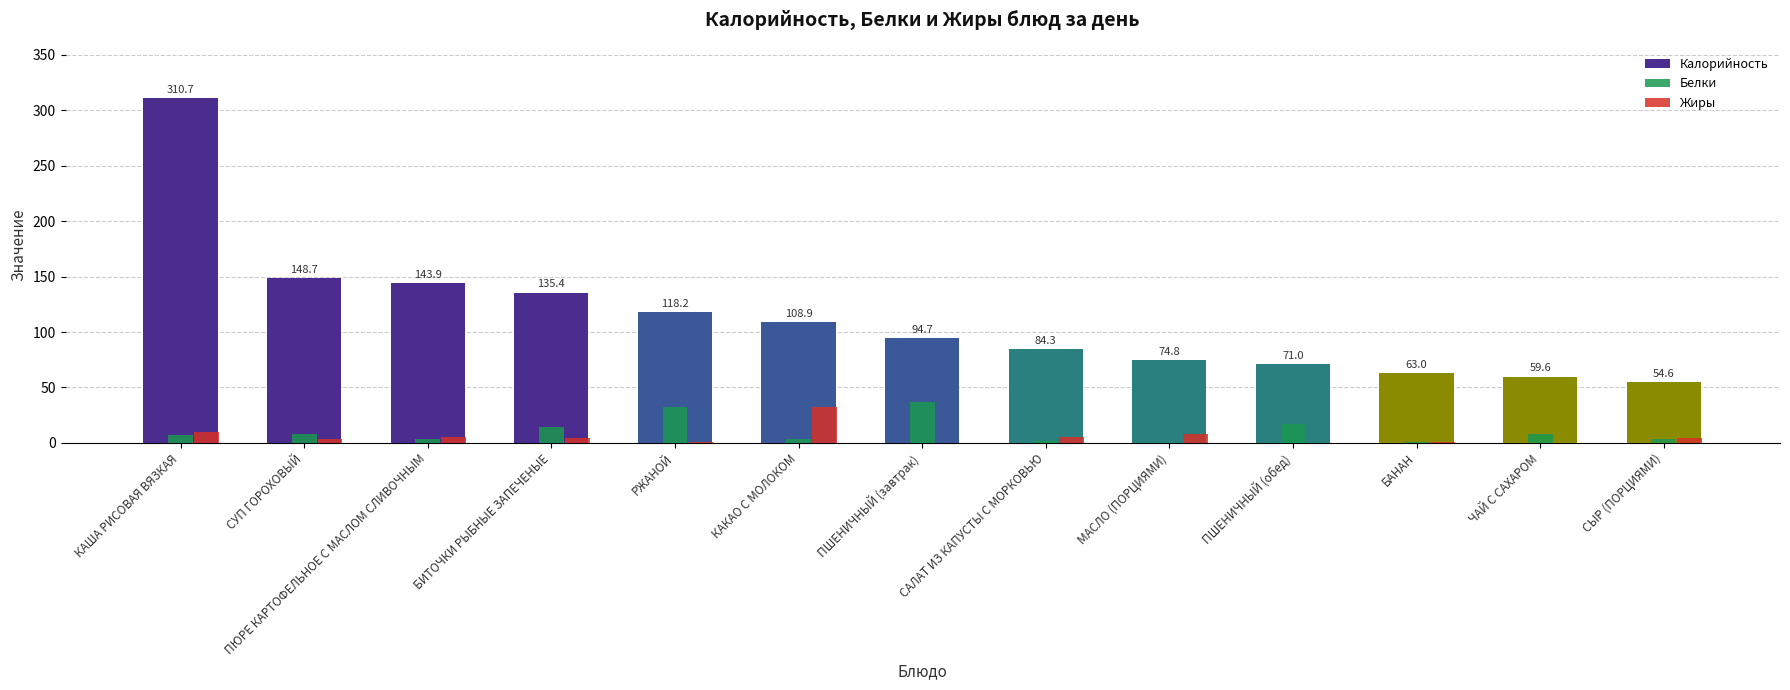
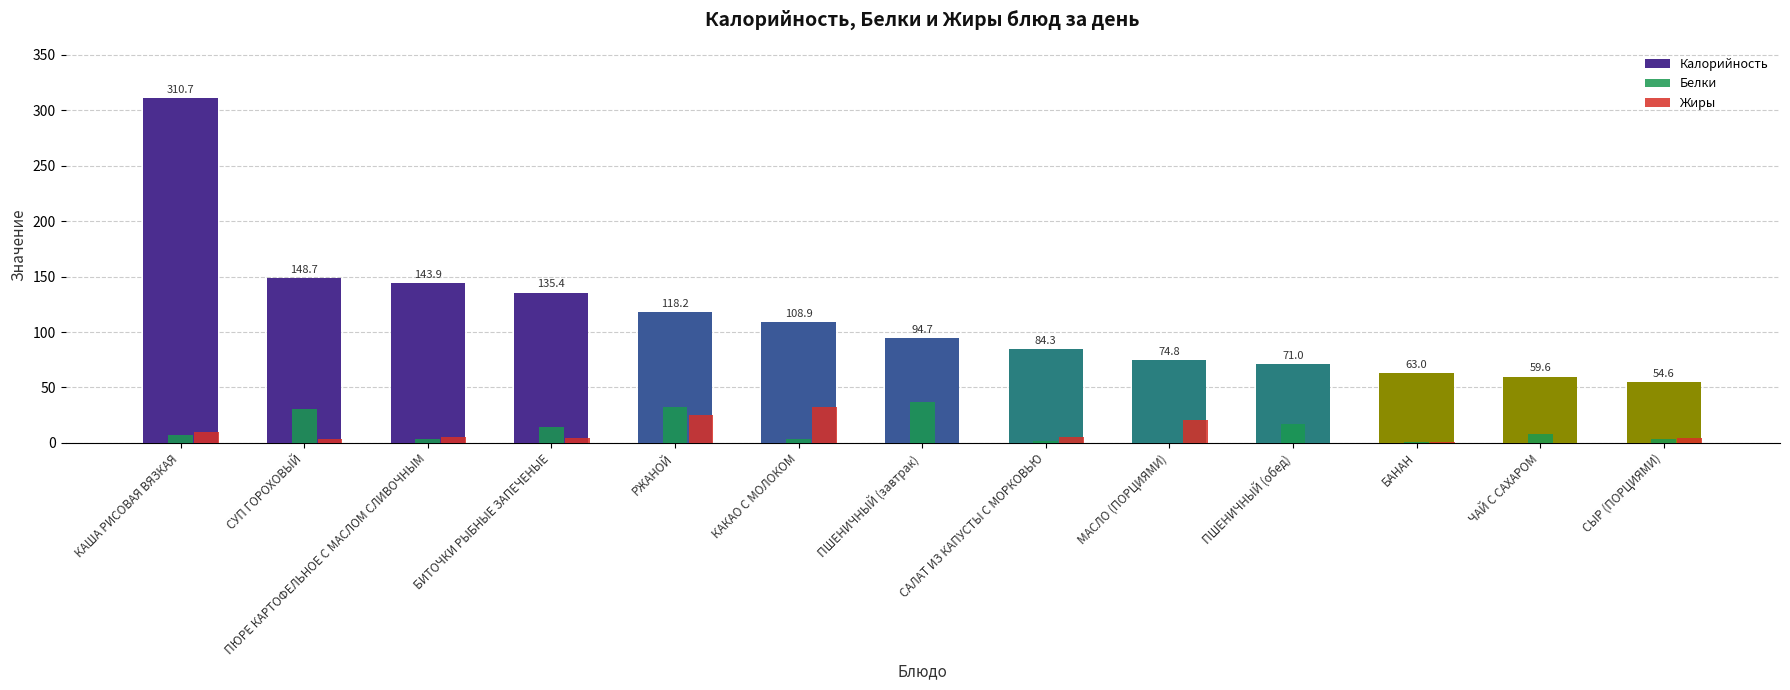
  {
    "Калорийность": {
      "КАША РИСОВАЯ ВЯЗКАЯ": 310.7,
      "СУП ГОРОХОВЫЙ": 148.7,
      "ПЮРЕ КАРТОФЕЛЬНОЕ С МАСЛОМ СЛИВОЧНЫМ": 143.9,
      "БИТОЧКИ РЫБНЫЕ ЗАПЕЧЕНЫЕ": 135.4,
      "РЖАНОЙ": 118.2,
      "КАКАО С МОЛОКОМ": 108.9,
      "ПШЕНИЧНЫЙ (завтрак)": 94.7,
      "САЛАТ ИЗ КАПУСТЫ С МОРКОВЬЮ": 84.3,
      "МАСЛО (ПОРЦИЯМИ)": 74.8,
      "ПШЕНИЧНЫЙ (обед)": 71.0,
      "БАНАН": 63.0,
      "ЧАЙ С САХАРОМ": 59.6,
      "СЫР (ПОРЦИЯМИ)": 54.6
    },
    "Белки": {
-     "СУП ГОРОХОВЫЙ": 8
+     "СУП ГОРОХОВЫЙ": 30
    },
    "Жиры": {
-     "РЖАНОЙ": 0,
-     "МАСЛО (ПОРЦИЯМИ)": 8,
+     "РЖАНОЙ": 25,
+     "МАСЛО (ПОРЦИЯМИ)": 21,
      "ЧАЙ С САХАРОМ": 0
    }
  }
